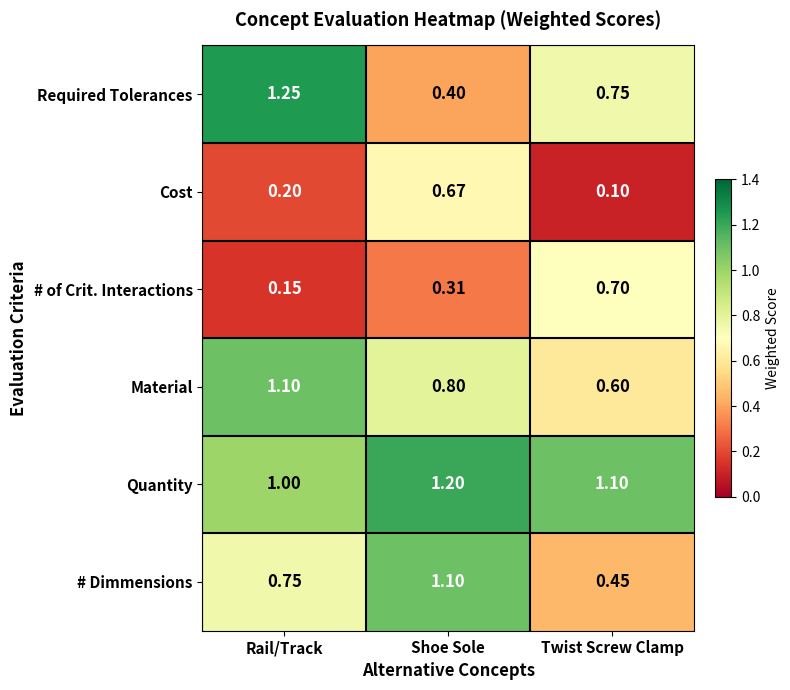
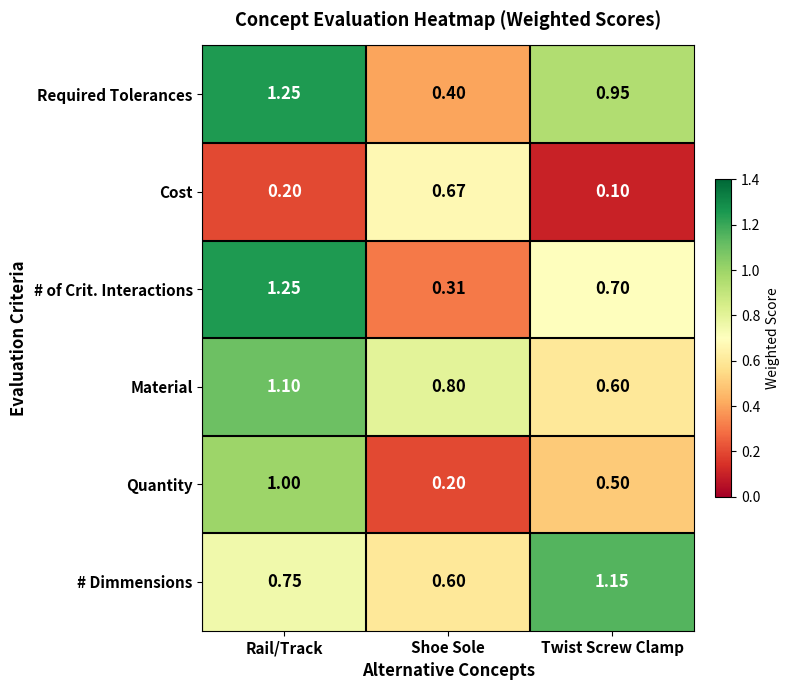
  {
    "Required Tolerances": {
      "Rail/Track": 1.25,
      "Shoe Sole": 0.40,
-     "Twist Screw Clamp": 0.75
+     "Twist Screw Clamp": 0.95
    },
    "Cost": {
      "Rail/Track": 0.20,
      "Shoe Sole": 0.67,
      "Twist Screw Clamp": 0.10
    },
    "# of Crit. Interactions": {
-     "Rail/Track": 0.15,
+     "Rail/Track": 1.25,
      "Shoe Sole": 0.31,
      "Twist Screw Clamp": 0.70
    },
    "Material": {
      "Rail/Track": 1.10,
      "Shoe Sole": 0.80,
      "Twist Screw Clamp": 0.60
    },
    "Quantity": {
      "Rail/Track": 1.00,
-     "Shoe Sole": 1.20,
-     "Twist Screw Clamp": 1.10
+     "Shoe Sole": 0.20,
+     "Twist Screw Clamp": 0.50
    },
    "# Dimmensions": {
      "Rail/Track": 0.75,
-     "Shoe Sole": 1.10,
-     "Twist Screw Clamp": 0.45
+     "Shoe Sole": 0.60,
+     "Twist Screw Clamp": 1.15
    }
  }
